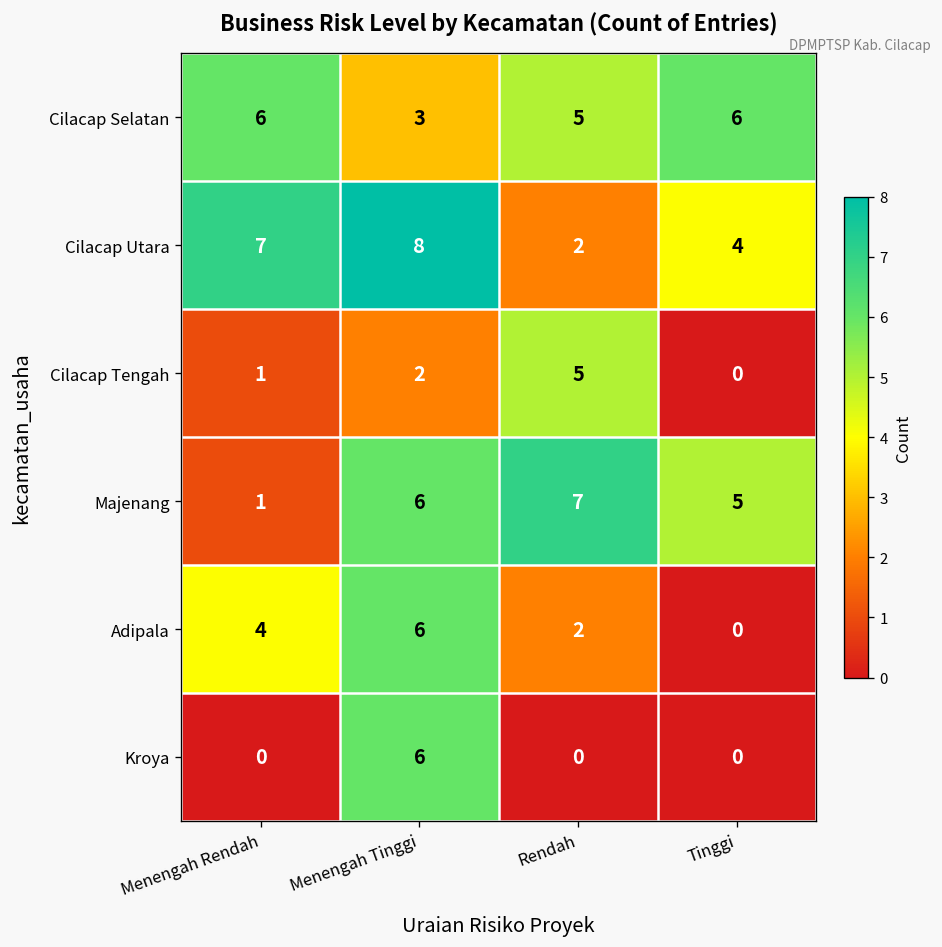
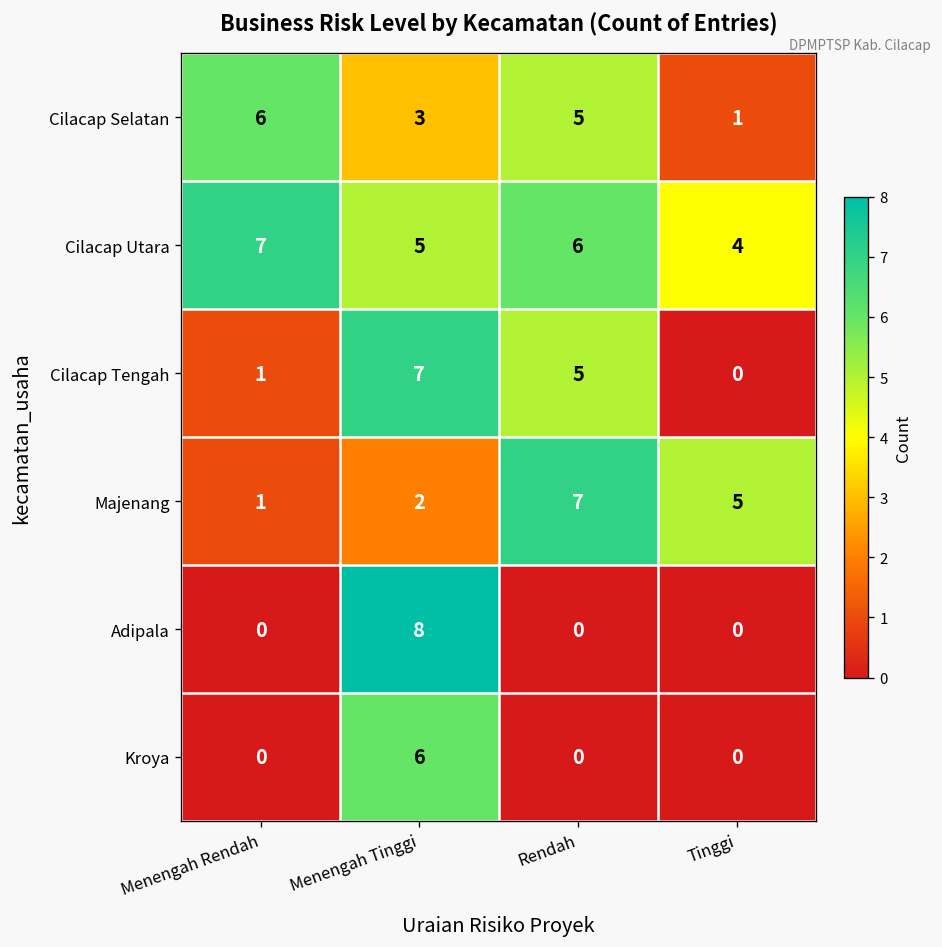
  {
    "Cilacap Selatan": {
      "Menengah Rendah": 6,
      "Menengah Tinggi": 3,
      "Rendah": 5,
-     "Tinggi": 6
+     "Tinggi": 1
    },
    "Cilacap Utara": {
      "Menengah Rendah": 7,
-     "Menengah Tinggi": 8,
-     "Rendah": 2,
+     "Menengah Tinggi": 5,
+     "Rendah": 6,
      "Tinggi": 4
    },
    "Cilacap Tengah": {
      "Menengah Rendah": 1,
-     "Menengah Tinggi": 2,
+     "Menengah Tinggi": 7,
      "Rendah": 5,
      "Tinggi": 0
    },
    "Majenang": {
      "Menengah Rendah": 1,
-     "Menengah Tinggi": 6,
+     "Menengah Tinggi": 2,
      "Rendah": 7,
      "Tinggi": 5
    },
    "Adipala": {
-     "Menengah Rendah": 4,
-     "Menengah Tinggi": 6,
-     "Rendah": 2,
+     "Menengah Rendah": 0,
+     "Menengah Tinggi": 8,
+     "Rendah": 0,
      "Tinggi": 0
    },
    "Kroya": {
      "Menengah Rendah": 0,
      "Menengah Tinggi": 6,
      "Rendah": 0,
      "Tinggi": 0
    }
  }
